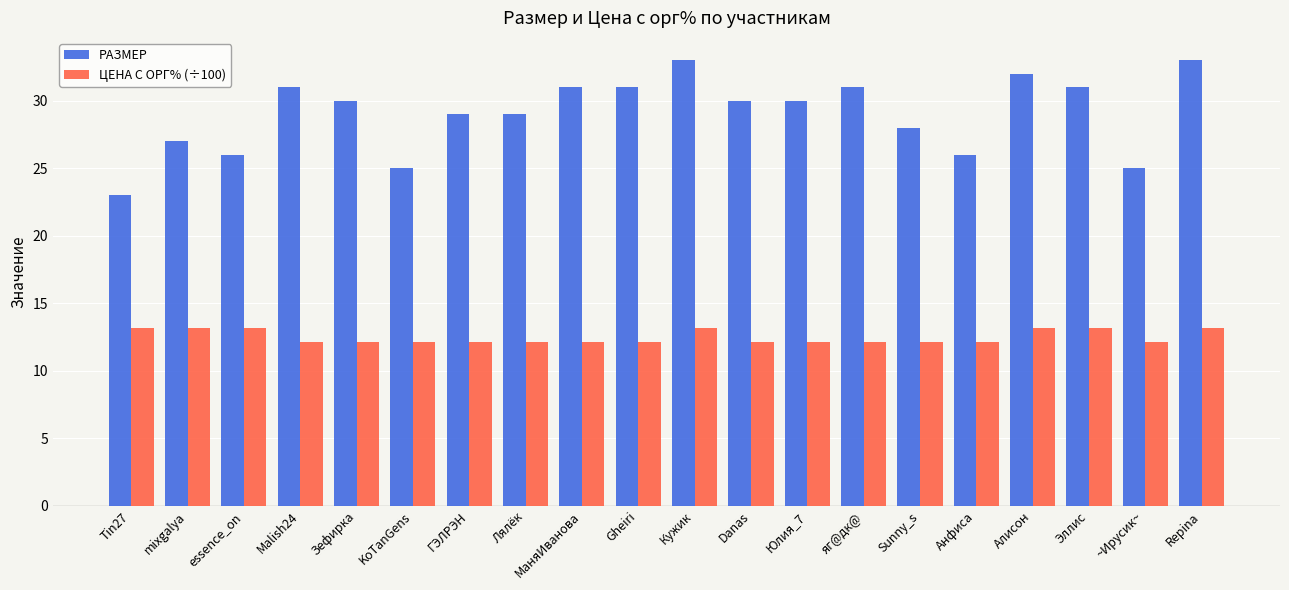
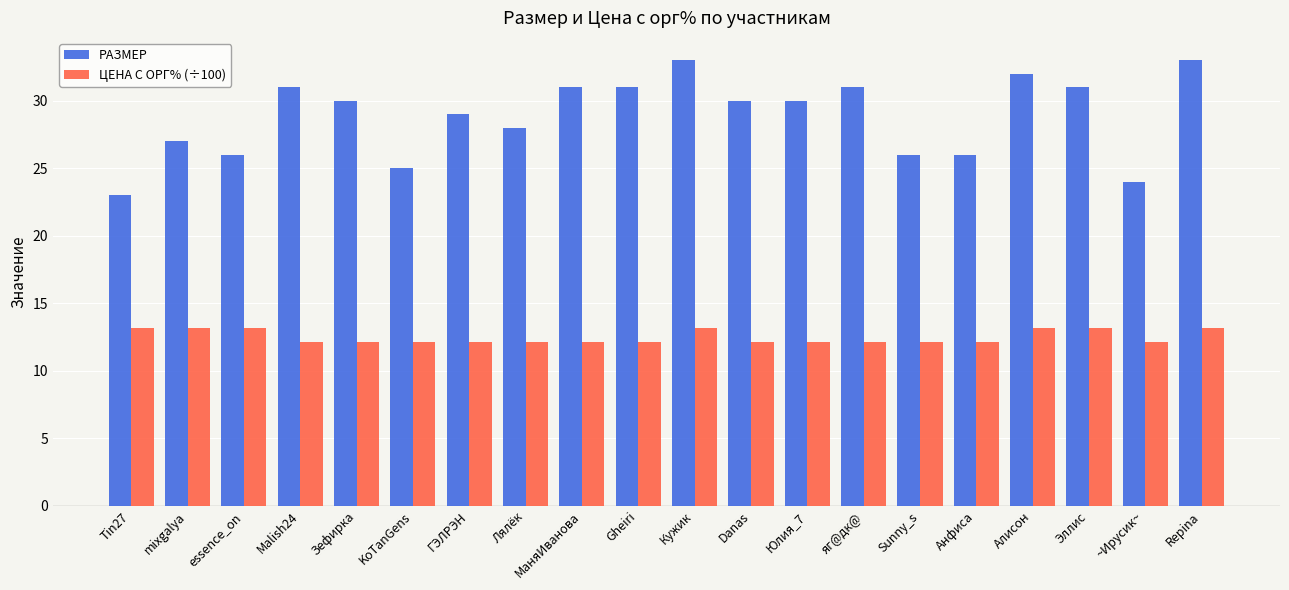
  {
    "РАЗМЕР": {
      "Tin27": 23,
      "mixgalya": 27,
      "essence_on": 26,
      "Malish24": 31,
      "Зефирка": 30,
      "KoTanGens": 25,
      "ГЭЛРЭН": 29,
-     "Лялёк": 29,
+     "Лялёк": 28,
      "МаняИванова": 31,
      "Gheiri": 31,
      "Кужик": 33,
      "Danas": 30,
      "Юлия_7": 30,
      "яг@дк@": 31,
-     "Sunny_s": 28,
+     "Sunny_s": 26,
      "Анфиса": 26,
      "Алисон": 32,
      "Эллис": 31,
-     "~Ирусик~": 25,
+     "~Ирусик~": 24,
      "Repina": 33
    },
    "ЦЕНА С ОРГ% (÷100)": {
      "Tin27": 13.2,
      "mixgalya": 13.2,
      "essence_on": 13.2,
      "Malish24": 12,
      "Зефирка": 12,
      "KoTanGens": 12,
      "ГЭЛРЭН": 12,
      "Лялёк": 12,
      "МаняИванова": 12,
      "Gheiri": 12,
      "Кужик": 13.2,
      "Danas": 12,
      "Юлия_7": 12,
      "яг@дк@": 12,
      "Sunny_s": 12,
      "Анфиса": 12,
      "Алисон": 13.2,
      "Эллис": 13.2,
      "~Ирусик~": 12,
      "Repina": 13.2
    }
  }
